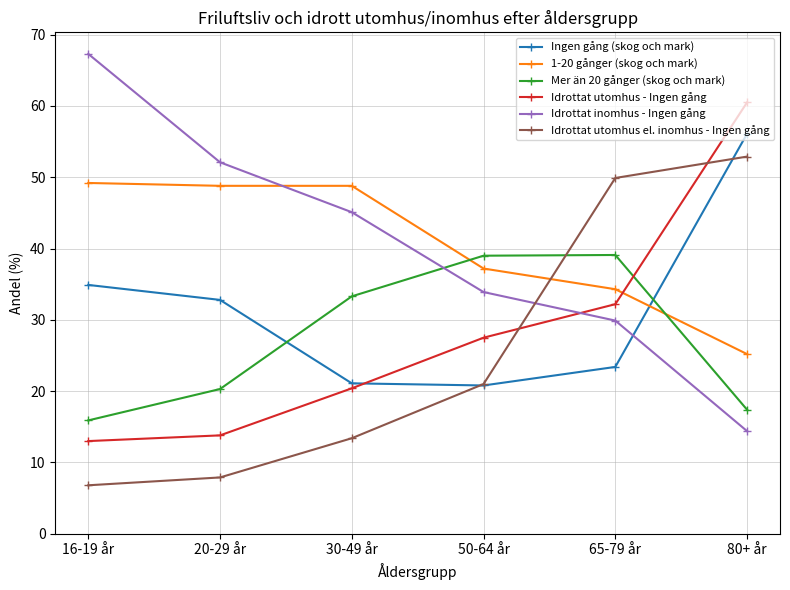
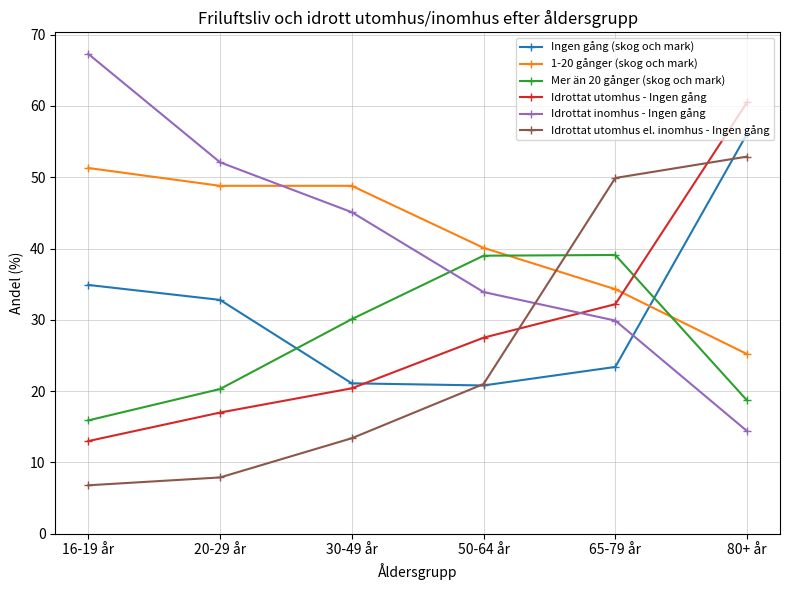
  {
    "Ingen gång (skog och mark)": {
      "16-19 år": 35,
      "20-29 år": 33,
      "30-49 år": 21,
      "65-79 år": 23
    },
    "1-20 gånger (skog och mark)": {
-     "16-19 år": 49,
+     "16-19 år": 51,
      "20-29 år": 49,
      "30-49 år": 49,
-     "50-64 år": 37,
+     "50-64 år": 40,
      "65-79 år": 34,
      "80+ år": 25
    },
    "Mer än 20 gånger (skog och mark)": {
      "16-19 år": 16,
      "20-29 år": 20,
-     "30-49 år": 33,
+     "30-49 år": 30,
      "50-64 år": 39,
      "65-79 år": 39,
-     "80+ år": 17
+     "80+ år": 19
    },
    "Idrottat utomhus - Ingen gång": {
      "16-19 år": 13,
-     "20-29 år": 14,
+     "20-29 år": 17,
      "30-49 år": 20,
      "50-64 år": 28,
      "65-79 år": 32
    },
    "Idrottat inomhus - Ingen gång": {
      "16-19 år": 67,
      "20-29 år": 52,
      "30-49 år": 45,
      "50-64 år": 34,
      "65-79 år": 30,
      "80+ år": 14
    },
    "Idrottat utomhus el. inomhus - Ingen gång": {
      "16-19 år": 7,
      "20-29 år": 8,
      "30-49 år": 13,
      "65-79 år": 50,
      "80+ år": 53
    }
  }
